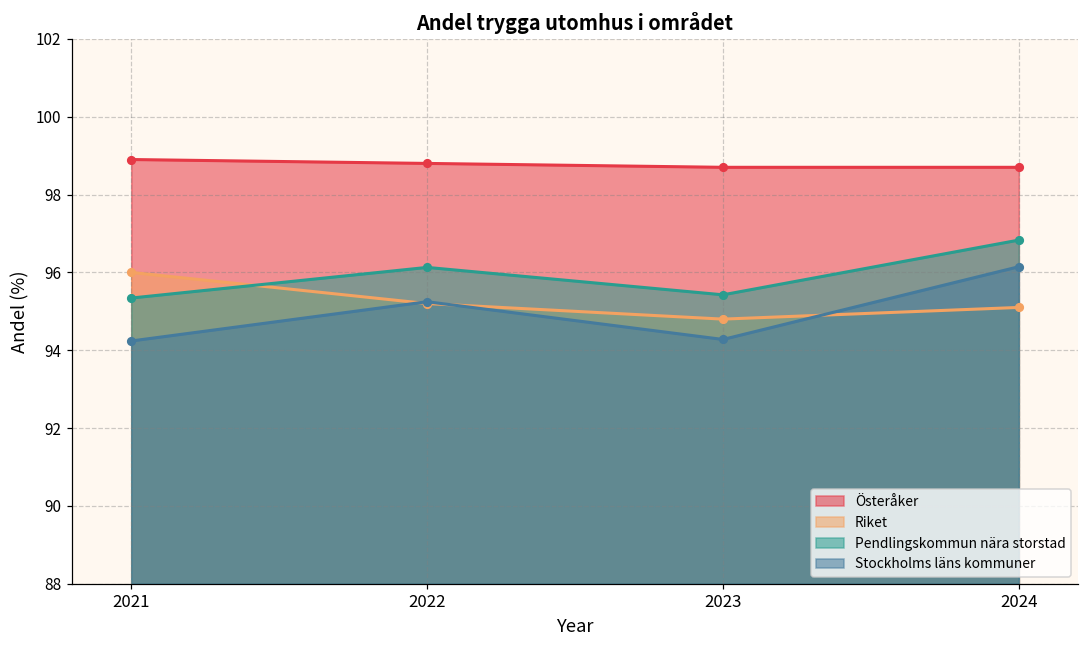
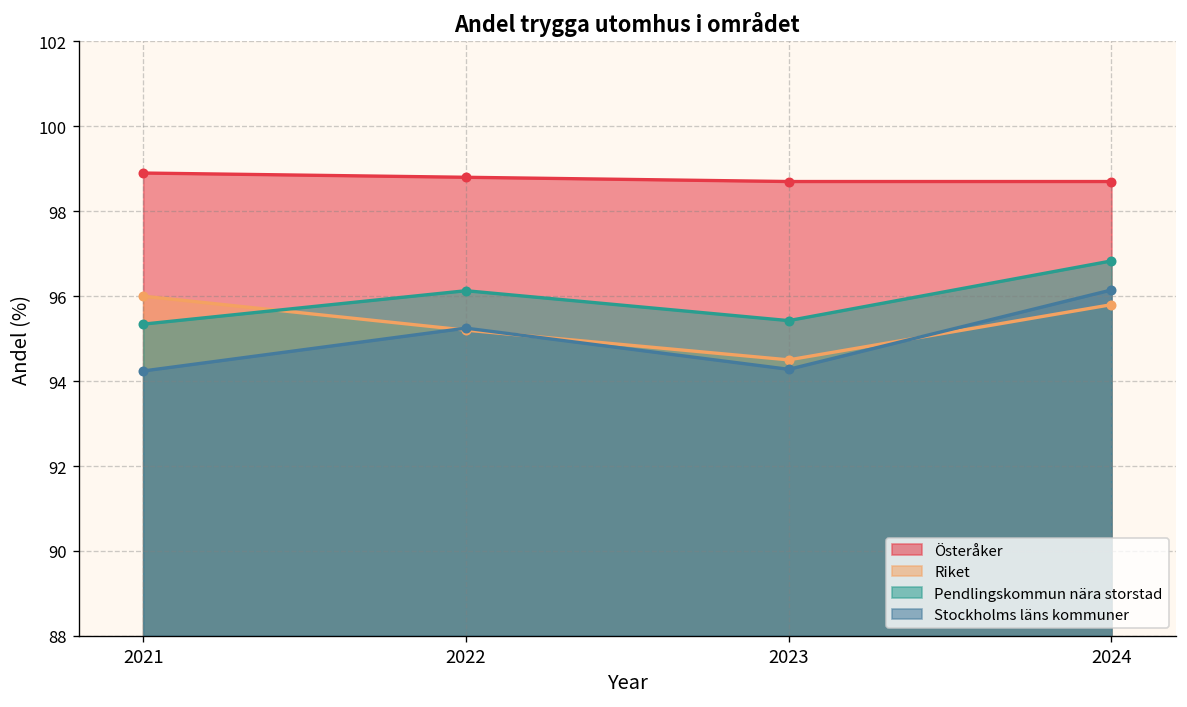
  {
    "Österåker": {
      "2021": 98.9,
      "2022": 98.8,
      "2023": 98.7,
      "2024": 98.7
    },
    "Riket": {
      "2021": 96.0,
-     "2023": 94.8,
-     "2024": 95.1
+     "2023": 94.5,
+     "2024": 95.8
    }
  }
